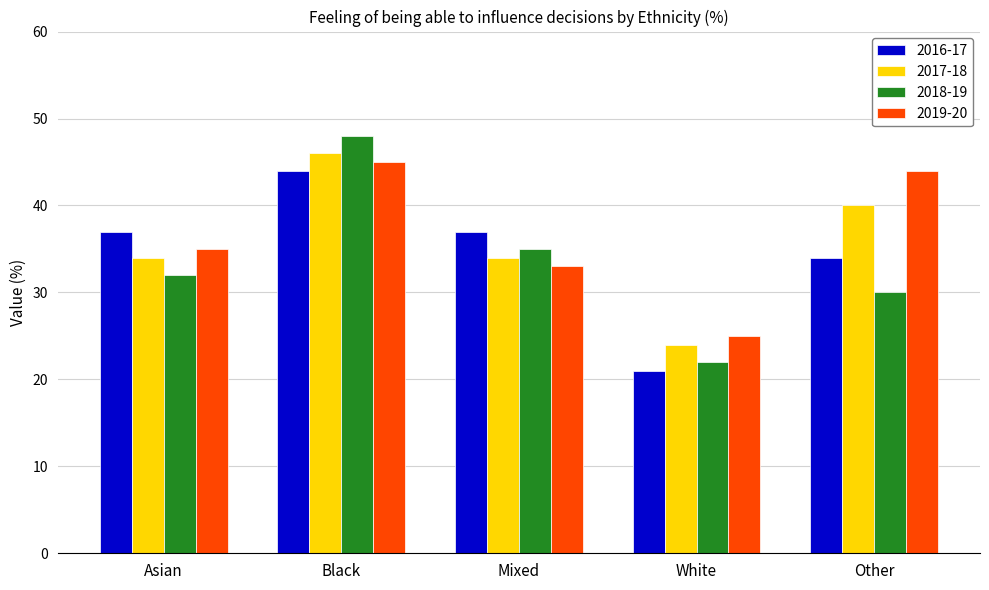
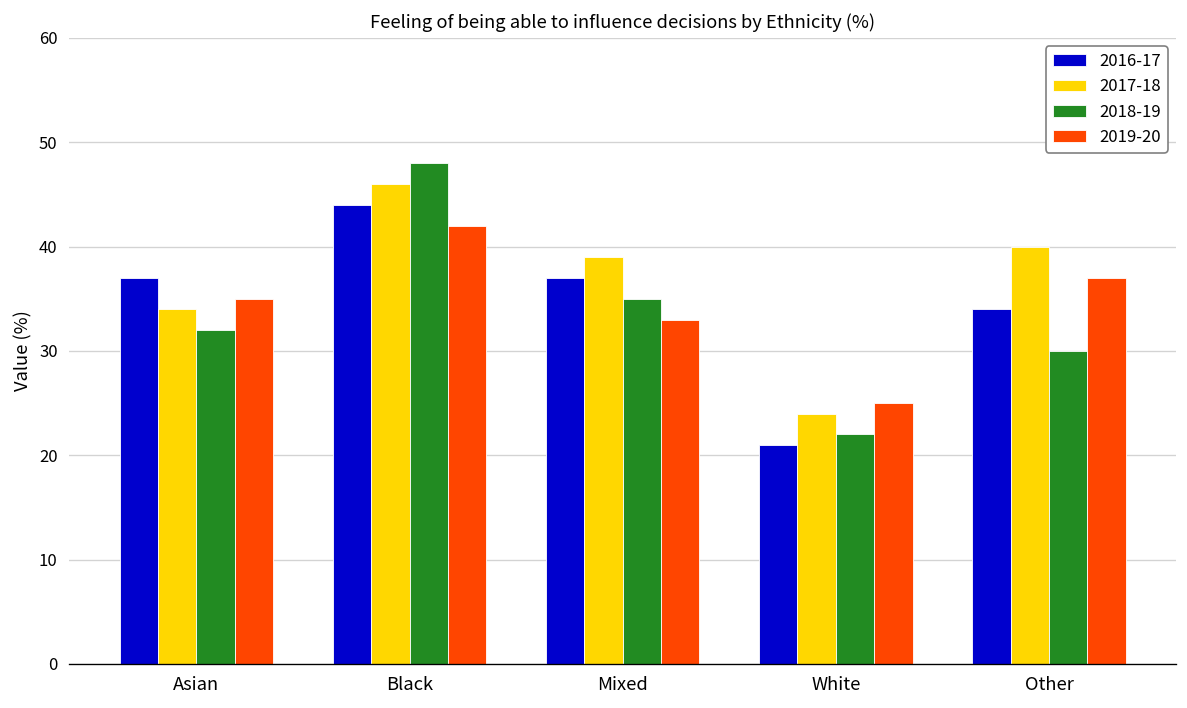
  {
    "2016-17": {
      "Asian": 37,
      "Black": 44,
      "Mixed": 37,
      "White": 21,
      "Other": 34
    },
    "2017-18": {
      "Asian": 34,
      "Black": 46,
-     "Mixed": 34,
+     "Mixed": 39,
      "White": 24,
      "Other": 40
    },
    "2018-19": {
      "Asian": 32,
      "Black": 48,
      "Mixed": 35,
      "White": 22,
      "Other": 30
    },
    "2019-20": {
      "Asian": 35,
-     "Black": 45,
+     "Black": 42,
      "Mixed": 33,
      "White": 25,
-     "Other": 44
+     "Other": 37
    }
  }
